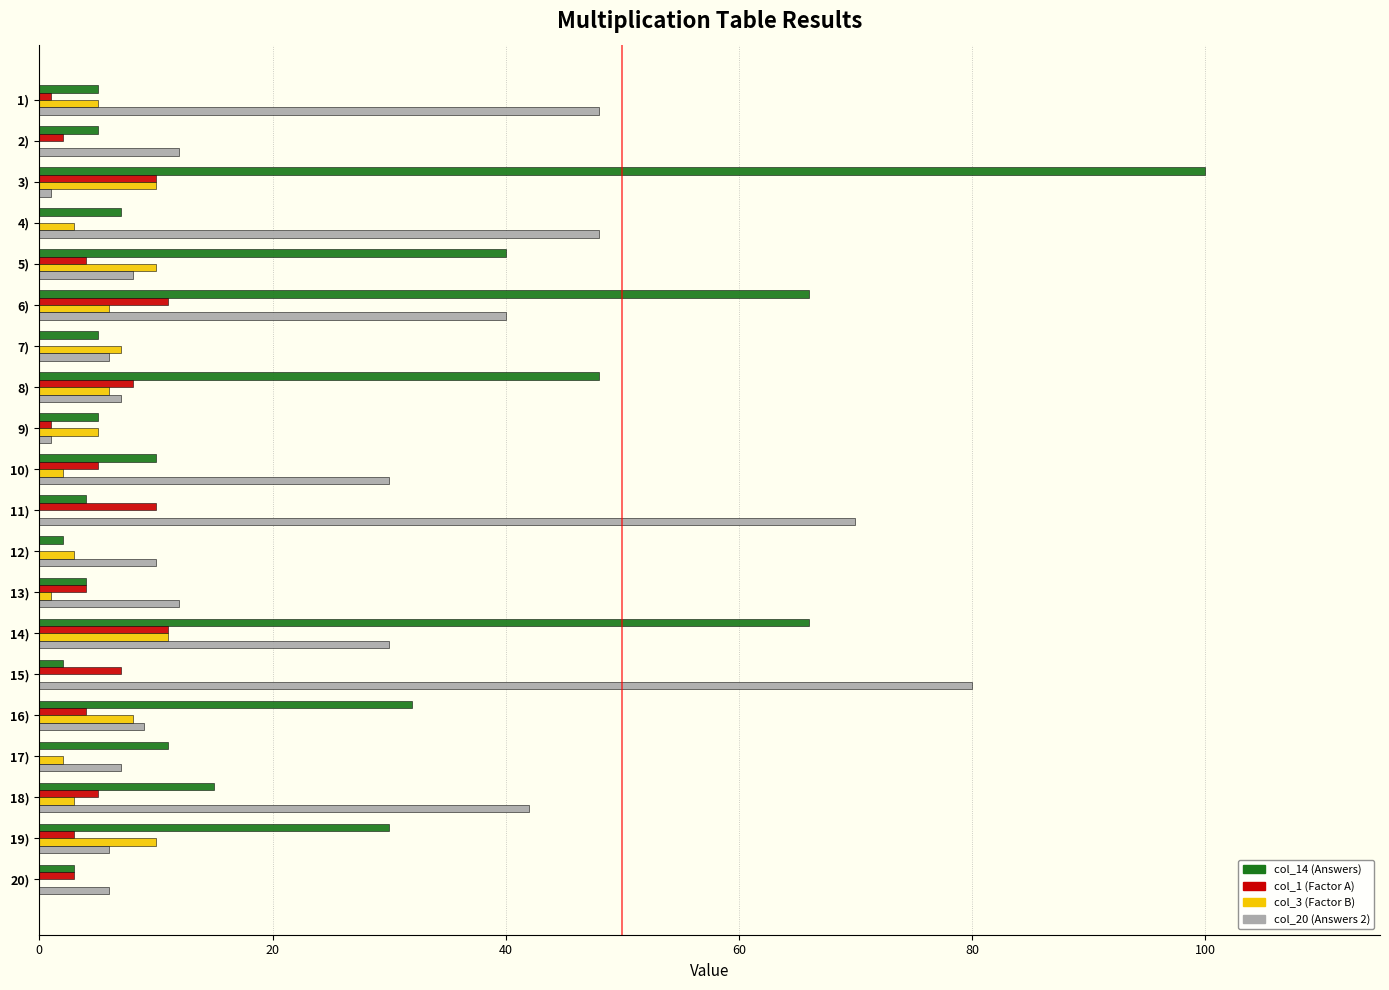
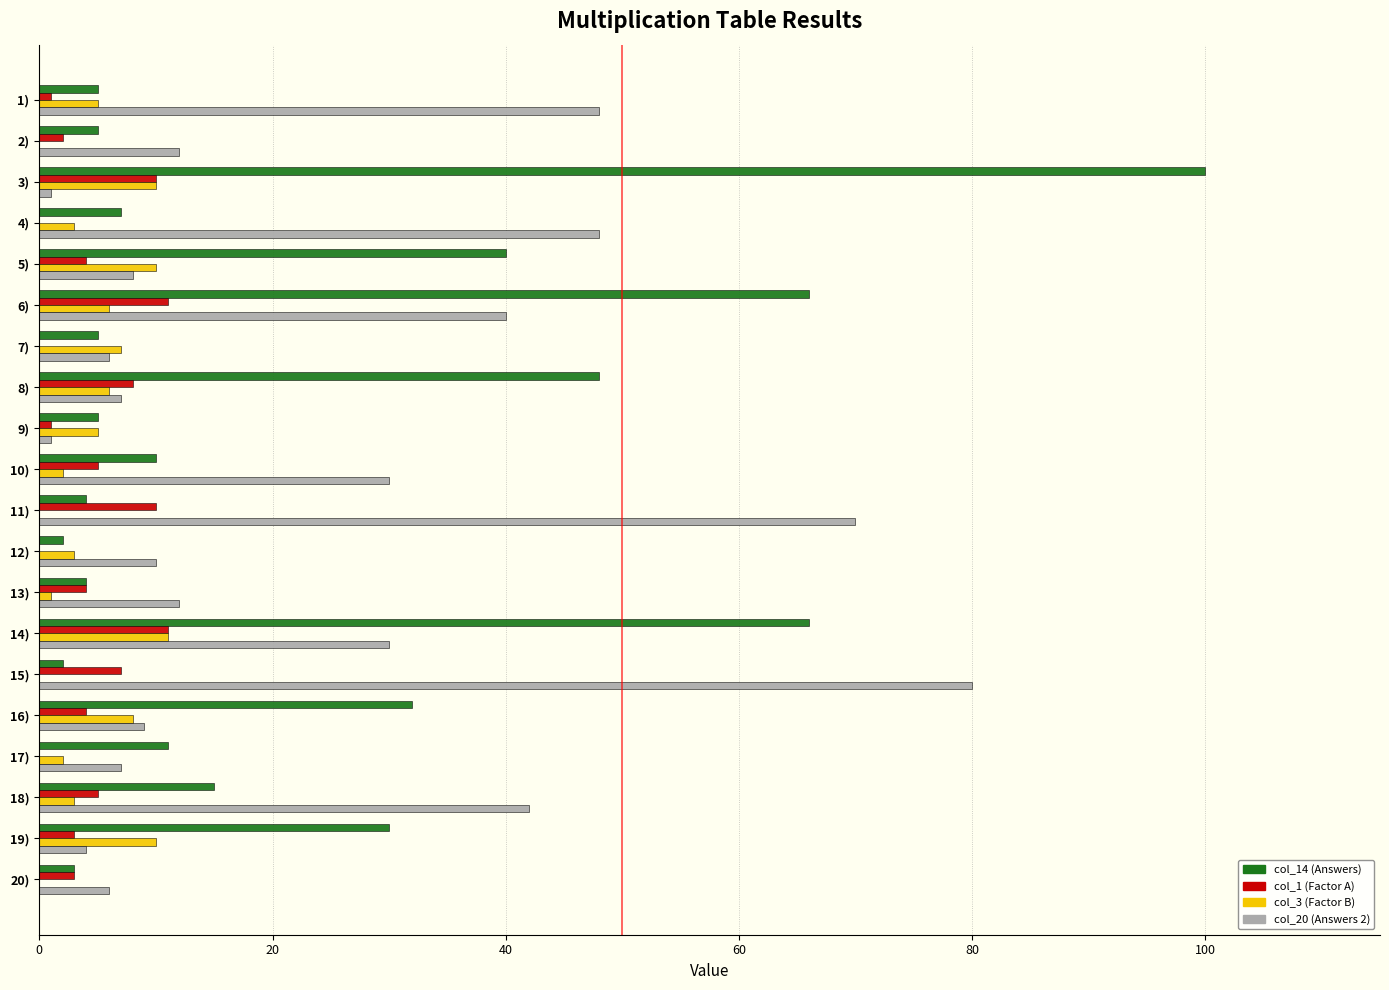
  {
    "col_14 (Answers)": {
      "1)": 5,
      "2)": 5,
      "3)": 100,
      "4)": 7,
      "5)": 40,
      "6)": 66,
      "7)": 5,
      "8)": 48,
      "9)": 5,
      "10)": 10,
      "11)": 4,
      "12)": 2,
      "13)": 4,
      "14)": 66,
      "15)": 2,
      "16)": 32,
      "17)": 11,
      "18)": 15,
      "19)": 30,
      "20)": 3
    },
    "col_1 (Factor A)": {
      "1)": 1,
      "2)": 2,
      "3)": 10,
      "4)": 0,
      "5)": 4,
      "6)": 11,
      "7)": 0,
      "8)": 8,
      "9)": 1,
      "10)": 5,
      "11)": 10,
      "12)": 0,
      "13)": 4,
      "14)": 11,
      "15)": 7,
      "16)": 4,
      "17)": 0,
      "18)": 5,
      "19)": 3,
      "20)": 3
    },
    "col_3 (Factor B)": {
      "1)": 5,
      "2)": 0,
      "3)": 10,
      "4)": 3,
      "5)": 10,
      "6)": 6,
      "7)": 7,
      "8)": 6,
      "9)": 5,
      "10)": 2,
      "11)": 0,
      "12)": 3,
      "13)": 1,
      "14)": 11,
      "15)": 0,
      "16)": 8,
      "17)": 2,
      "18)": 3,
      "19)": 10,
      "20)": 0
    },
    "col_20 (Answers 2)": {
      "1)": 48,
      "2)": 12,
      "3)": 1,
      "4)": 48,
      "5)": 8,
      "6)": 40,
      "7)": 6,
      "8)": 7,
      "9)": 1,
      "10)": 30,
      "11)": 70,
      "12)": 10,
      "13)": 12,
      "14)": 30,
      "15)": 80,
      "16)": 9,
      "17)": 7,
      "18)": 42,
-     "19)": 6,
+     "19)": 4,
      "20)": 6
    }
  }
